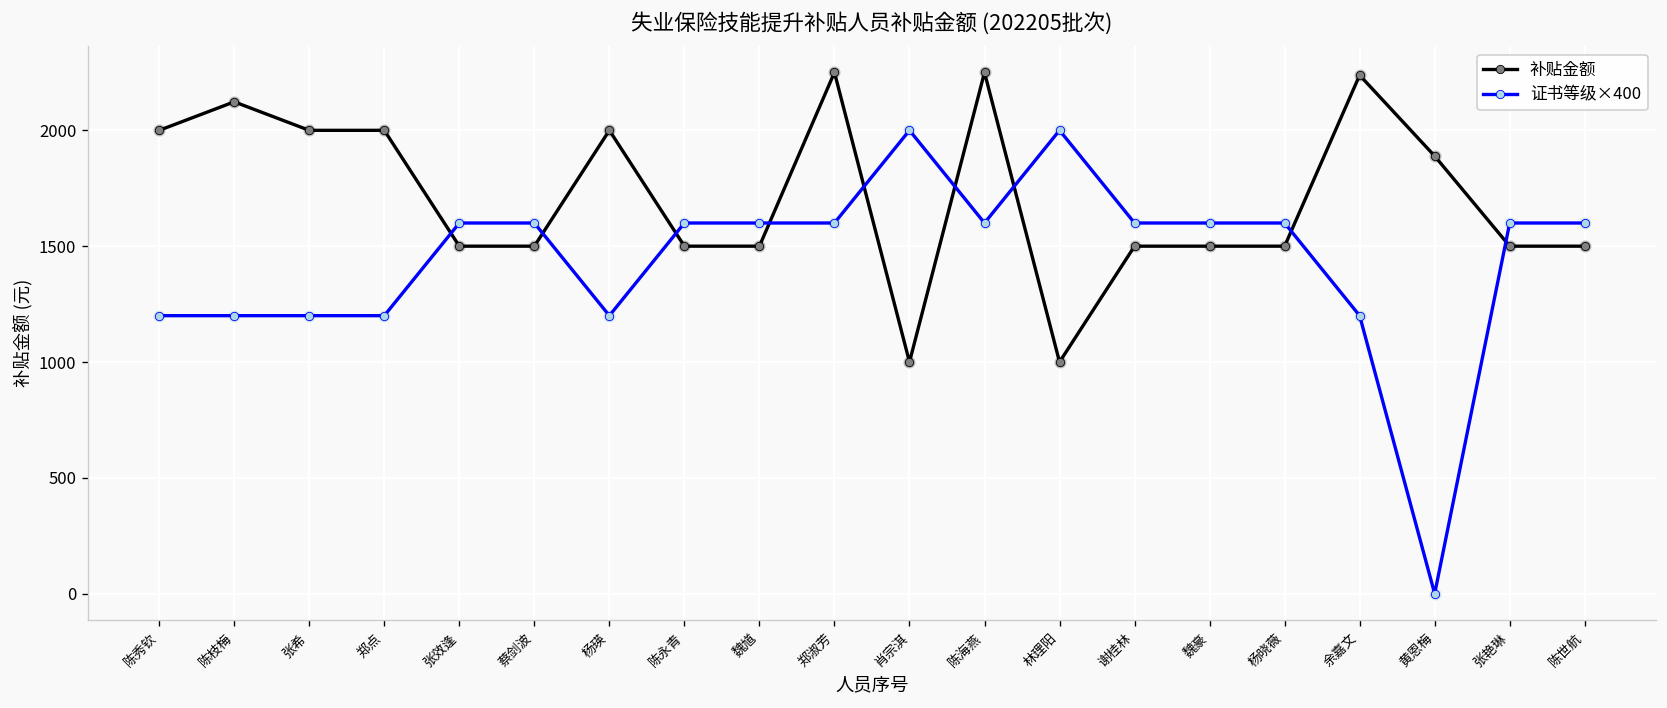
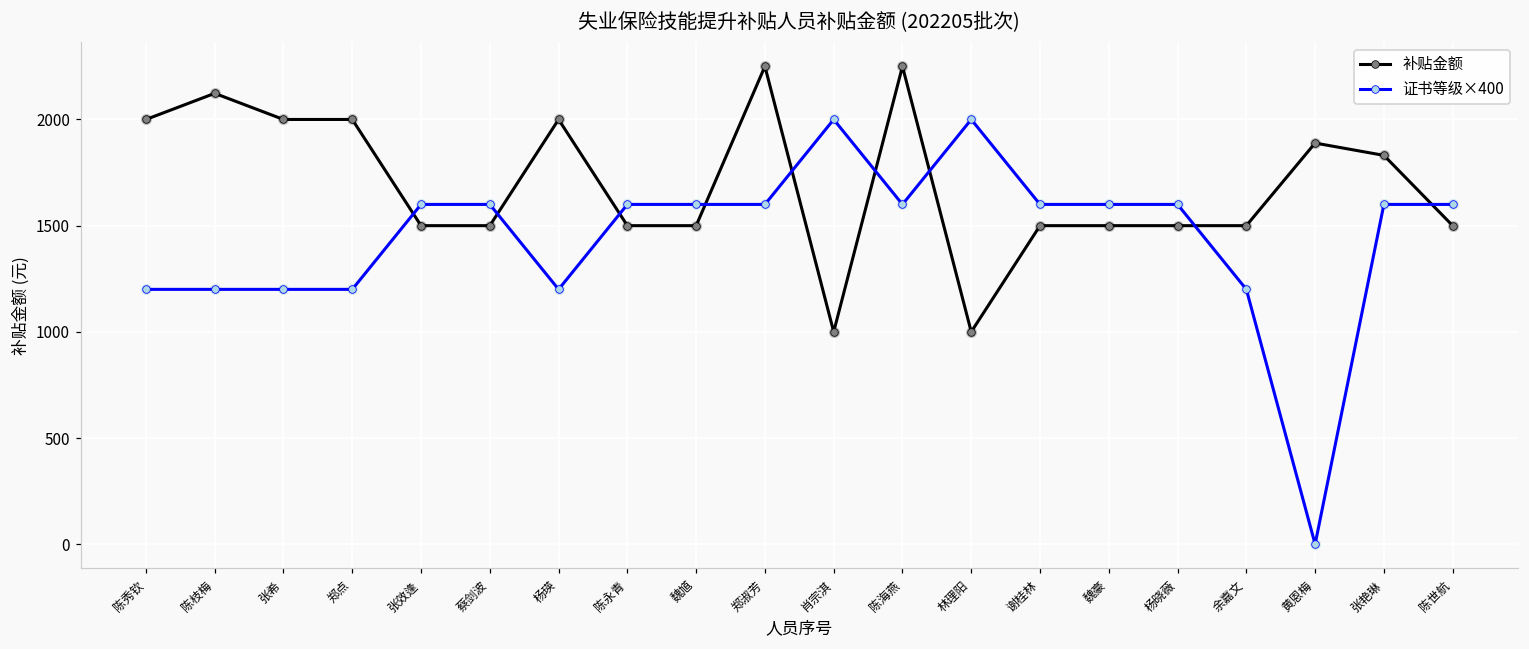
  {
    "补贴金额": {
      "陈秀钦": 2000,
      "陈枝梅": 2120,
      "张希": 2000,
      "郑点": 2000,
      "张效逢": 1500,
      "蔡剑波": 1500,
      "杨瑛": 2000,
      "陈永青": 1500,
      "魏馗": 1500,
      "郑淑芳": 2250,
      "肖宗淇": 1000,
      "陈海燕": 2250,
      "林理阳": 1000,
      "谢桂林": 1500,
      "魏豪": 1500,
      "杨晓薇": 1500,
-     "余嘉文": 2240,
+     "余嘉文": 1500,
      "黄恩梅": 1890,
-     "张艳琳": 1500,
+     "张艳琳": 1830,
      "陈世航": 1500
    },
    "证书等级×400": {
      "陈秀钦": 1200,
      "陈枝梅": 1200,
      "张希": 1200,
      "郑点": 1200,
      "张效逢": 1600,
      "蔡剑波": 1600,
      "杨瑛": 1200,
      "陈永青": 1600,
      "魏馗": 1600,
      "郑淑芳": 1600,
      "肖宗淇": 2000,
      "陈海燕": 1600,
      "林理阳": 2000,
      "谢桂林": 1600,
      "魏豪": 1600,
      "杨晓薇": 1600,
      "余嘉文": 1200,
      "黄恩梅": 0,
      "张艳琳": 1600,
      "陈世航": 1600
    }
  }
